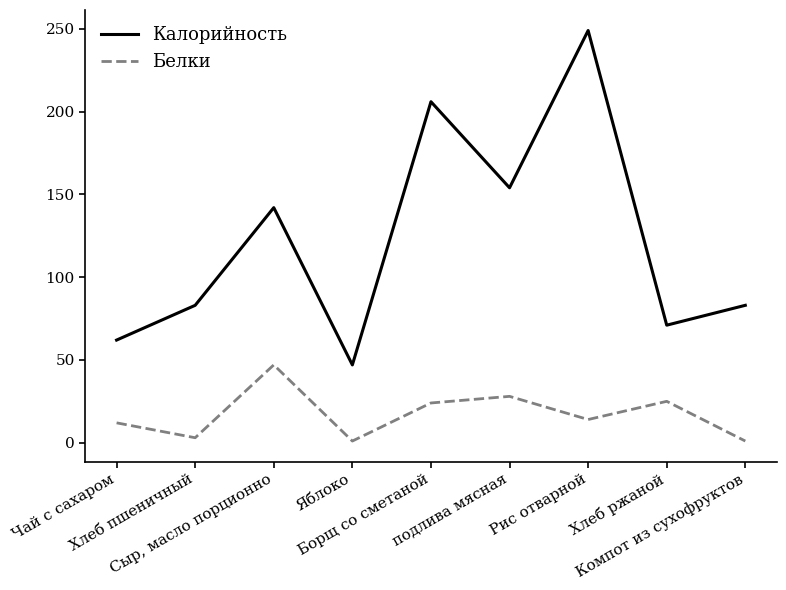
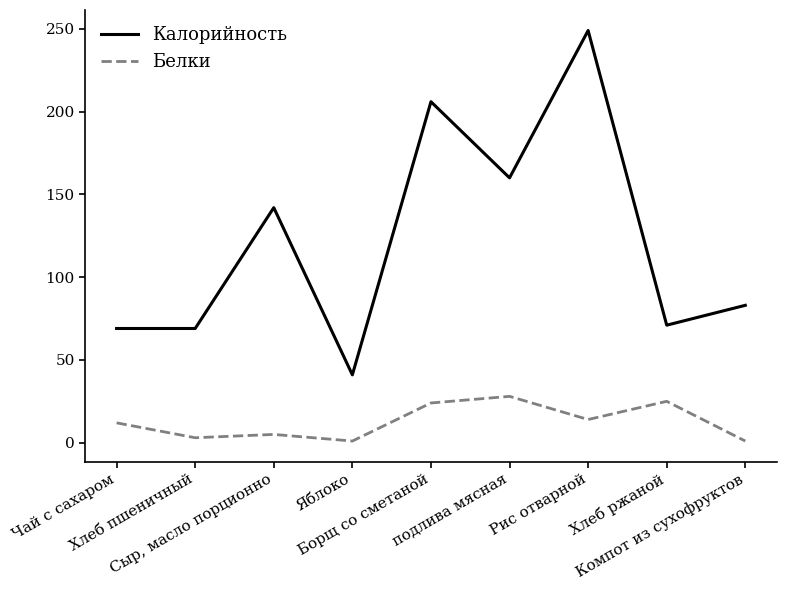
  {
    "Калорийность": {
-     "Чай с сахаром": 62,
-     "Хлеб пшеничный": 83,
+     "Чай с сахаром": 69,
+     "Хлеб пшеничный": 69,
      "Сыр, масло порционно": 142,
-     "Яблоко": 47,
+     "Яблоко": 41,
      "Борщ со сметаной": 206,
-     "подлива мясная": 154,
+     "подлива мясная": 160,
      "Рис отварной": 249,
      "Хлеб ржаной": 71,
      "Компот из сухофруктов": 83
    },
    "Белки": {
      "Чай с сахаром": 12,
      "Хлеб пшеничный": 3,
-     "Сыр, масло порционно": 47,
+     "Сыр, масло порционно": 5,
      "Яблоко": 1,
      "Борщ со сметаной": 24,
      "подлива мясная": 28,
      "Рис отварной": 14,
      "Хлеб ржаной": 25,
      "Компот из сухофруктов": 1
    }
  }
